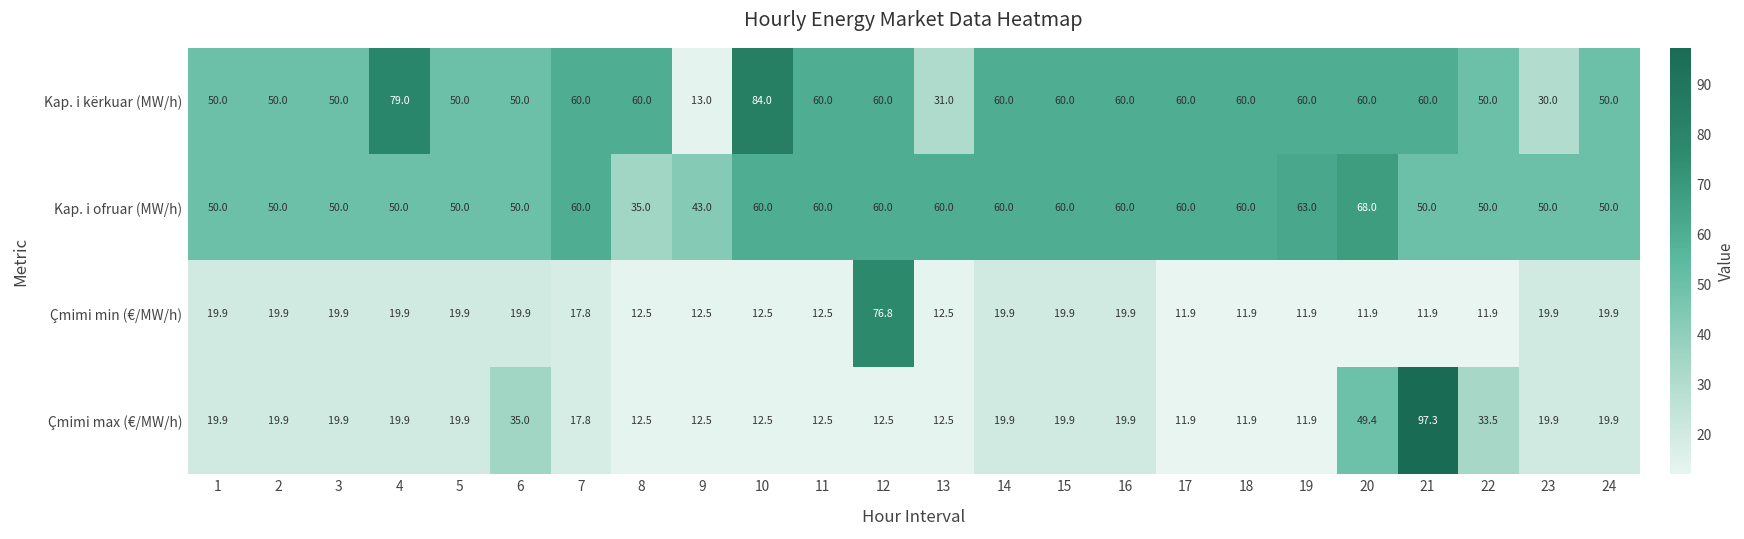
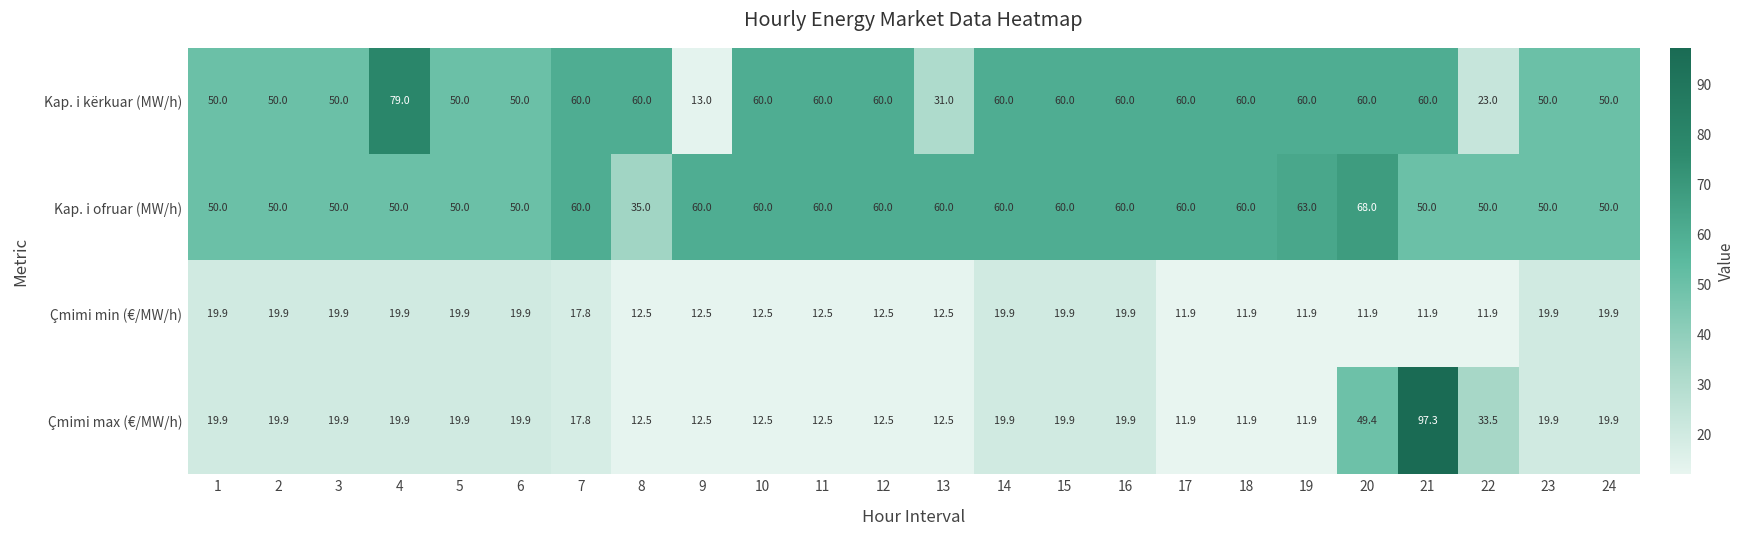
  {
    "Kap. i kërkuar (MW/h)": {
      "1": 50.0,
      "2": 50.0,
      "3": 50.0,
      "4": 79.0,
      "5": 50.0,
      "6": 50.0,
      "7": 60.0,
      "8": 60.0,
      "9": 13.0,
-     "10": 84.0,
+     "10": 60.0,
      "11": 60.0,
      "12": 60.0,
      "13": 31.0,
      "14": 60.0,
      "15": 60.0,
      "16": 60.0,
      "17": 60.0,
      "18": 60.0,
      "19": 60.0,
      "20": 60.0,
      "21": 60.0,
-     "22": 50.0,
-     "23": 30.0,
+     "22": 23.0,
+     "23": 50.0,
      "24": 50.0
    },
    "Kap. i ofruar (MW/h)": {
      "1": 50.0,
      "2": 50.0,
      "3": 50.0,
      "4": 50.0,
      "5": 50.0,
      "6": 50.0,
      "7": 60.0,
      "8": 35.0,
-     "9": 43.0,
+     "9": 60.0,
      "10": 60.0,
      "11": 60.0,
      "12": 60.0,
      "13": 60.0,
      "14": 60.0,
      "15": 60.0,
      "16": 60.0,
      "17": 60.0,
      "18": 60.0,
      "19": 63.0,
      "20": 68.0,
      "21": 50.0,
      "22": 50.0,
      "23": 50.0,
      "24": 50.0
    },
    "Çmimi min (€/MW/h)": {
      "1": 19.9,
      "2": 19.9,
      "3": 19.9,
      "4": 19.9,
      "5": 19.9,
      "6": 19.9,
      "7": 17.8,
      "8": 12.5,
      "9": 12.5,
      "10": 12.5,
      "11": 12.5,
-     "12": 76.8,
+     "12": 12.5,
      "13": 12.5,
      "14": 19.9,
      "15": 19.9,
      "16": 19.9,
      "17": 11.9,
      "18": 11.9,
      "19": 11.9,
      "20": 11.9,
      "21": 11.9,
      "22": 11.9,
      "23": 19.9,
      "24": 19.9
    },
    "Çmimi max (€/MW/h)": {
      "1": 19.9,
      "2": 19.9,
      "3": 19.9,
      "4": 19.9,
      "5": 19.9,
-     "6": 35.0,
+     "6": 19.9,
      "7": 17.8,
      "8": 12.5,
      "9": 12.5,
      "10": 12.5,
      "11": 12.5,
      "12": 12.5,
      "13": 12.5,
      "14": 19.9,
      "15": 19.9,
      "16": 19.9,
      "17": 11.9,
      "18": 11.9,
      "19": 11.9,
      "20": 49.4,
      "21": 97.3,
      "22": 33.5,
      "23": 19.9,
      "24": 19.9
    }
  }
